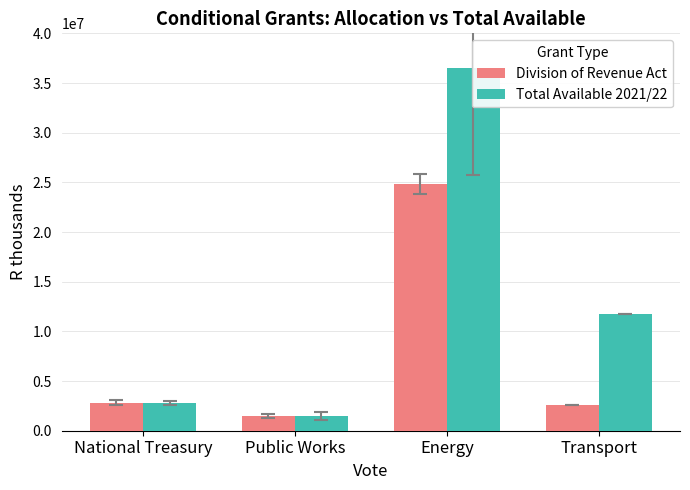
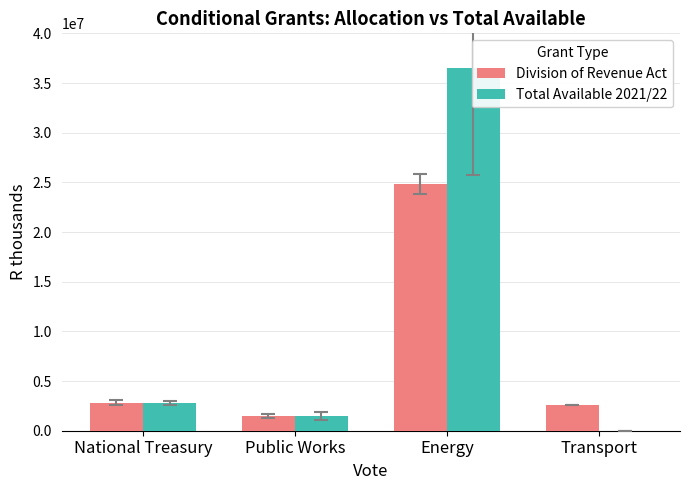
  {
    "Division of Revenue Act": {
      "National Treasury": 3000000,
      "Public Works": 1000000,
      "Energy": 25000000,
      "Transport": 3000000
    },
    "Total Available 2021/22": {
      "National Treasury": 3000000,
      "Public Works": 1000000,
-     "Transport": 12000000
+     "Transport": 0
    }
  }
